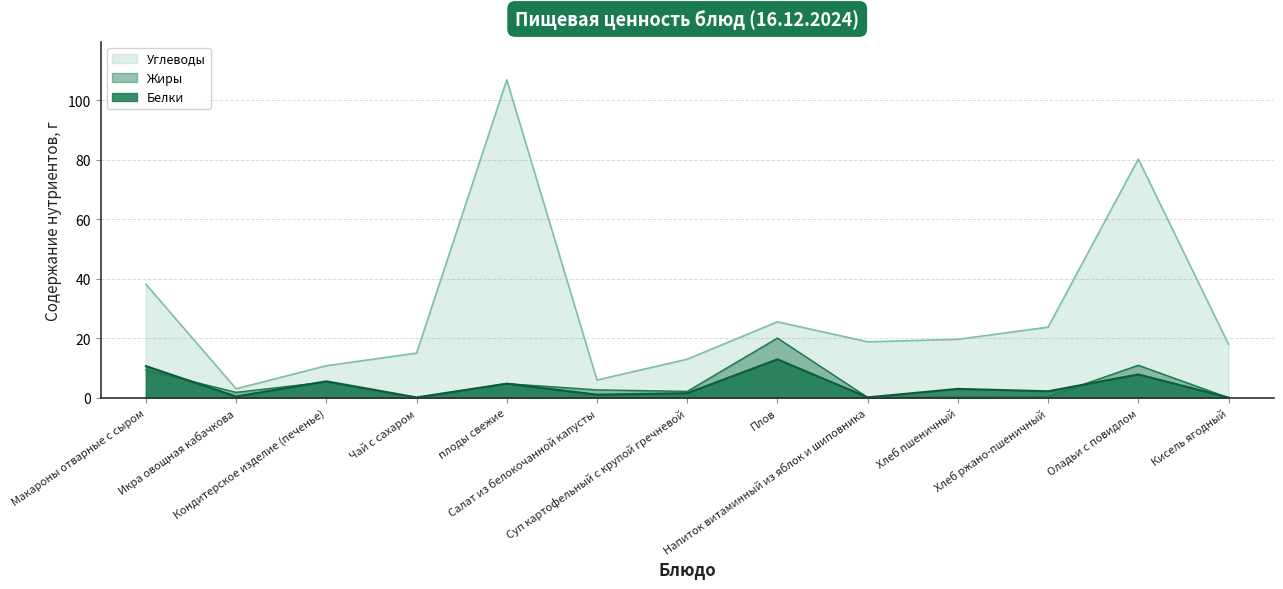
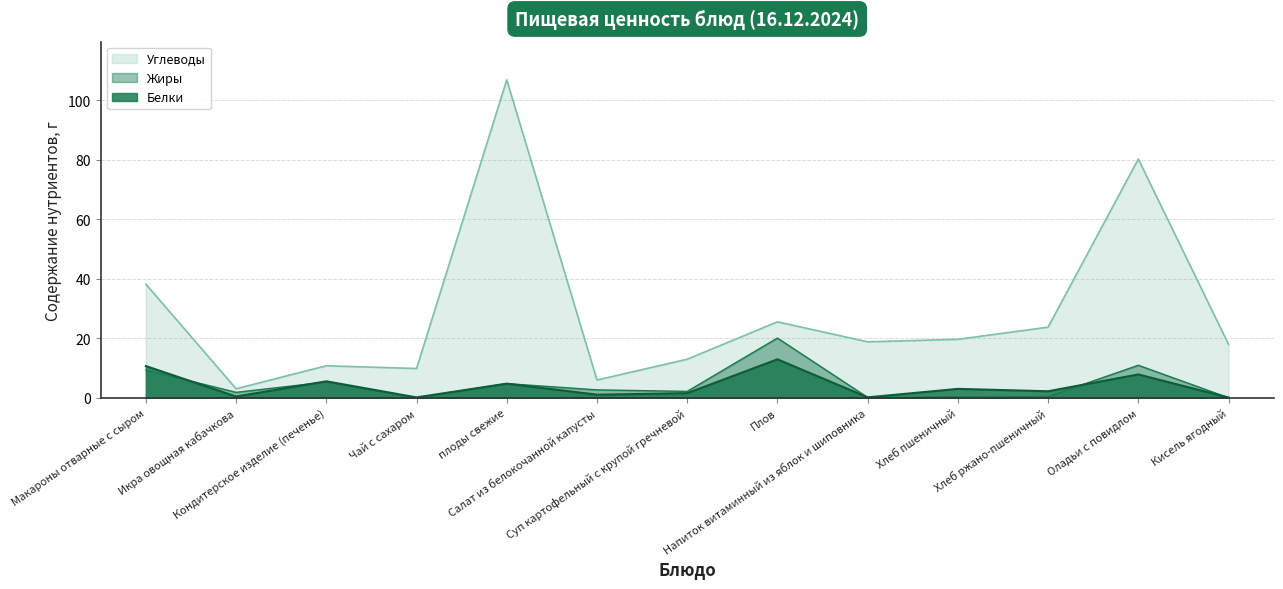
  {
    "Углеводы": {
      "Макароны отварные с сыром": 38,
      "Икра овощная кабачкова": 3,
      "Кондитерское изделие (печенье)": 11,
-     "Чай с сахаром": 15,
+     "Чай с сахаром": 10,
      "плоды свежие": 107,
      "Салат из белокочанной капусты": 6,
      "Суп картофельный с крупой гречневой": 13,
      "Плов": 26,
      "Напиток витаминный из яблок и шиповника": 19,
      "Хлеб пшеничный": 20,
      "Хлеб ржано-пшеничный": 24,
      "Оладьи с повидлом": 80,
      "Кисель ягодный": 18
    }
  }
